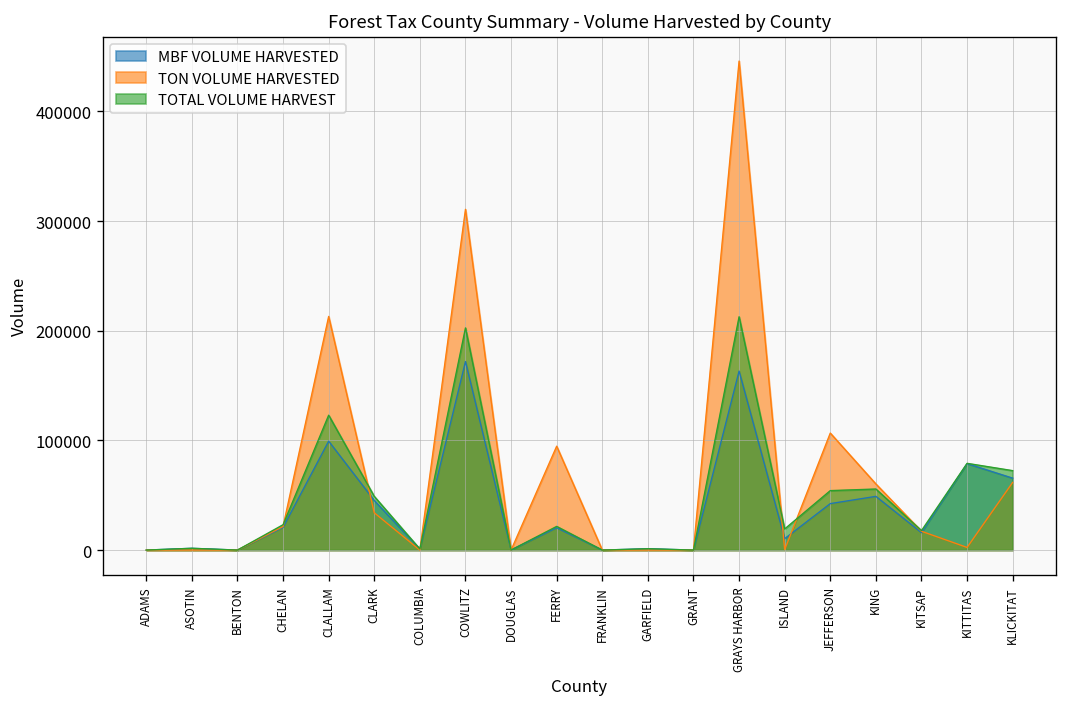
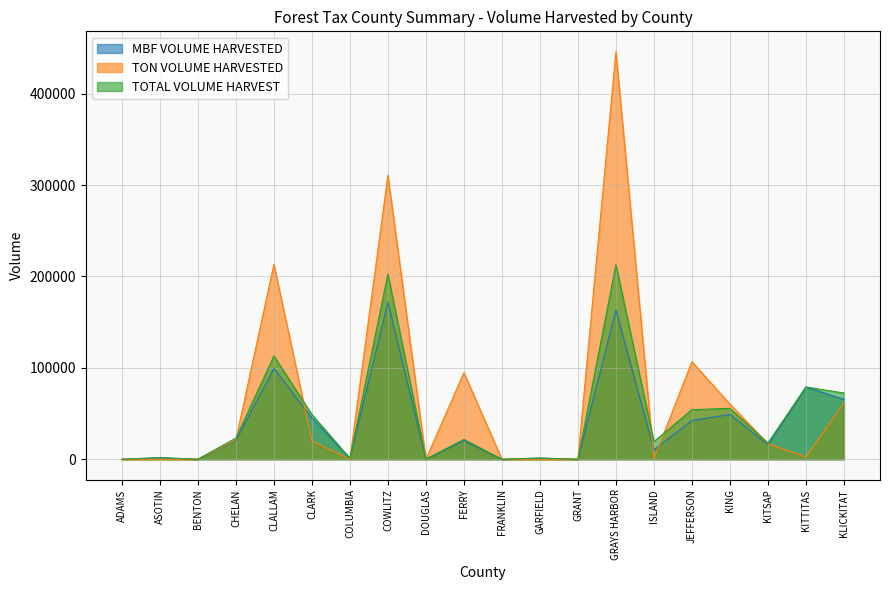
  {
    "MBF VOLUME HARVESTED": {
      "CLALLAM": 100000,
      "CLARK": 50000,
      "COWLITZ": 170000,
      "GRAYS HARBOR": 160000,
      "ISLAND": 10000,
      "JEFFERSON": 40000,
      "KING": 50000,
      "KLICKITAT": 70000
    },
    "TON VOLUME HARVESTED": {
      "CLALLAM": 210000,
-     "CLARK": 30000,
+     "CLARK": 20000,
      "COWLITZ": 310000,
      "FERRY": 90000,
      "GRAYS HARBOR": 450000,
      "ISLAND": 0,
      "JEFFERSON": 110000,
      "KING": 60000,
      "KITTITAS": 0,
      "KLICKITAT": 60000
    },
    "TOTAL VOLUME HARVEST": {
-     "CLALLAM": 120000,
+     "CLALLAM": 110000,
      "CLARK": 50000,
      "COWLITZ": 200000,
      "GRAYS HARBOR": 210000,
      "ISLAND": 20000,
      "JEFFERSON": 50000,
      "KING": 60000,
      "KLICKITAT": 70000
    }
  }
